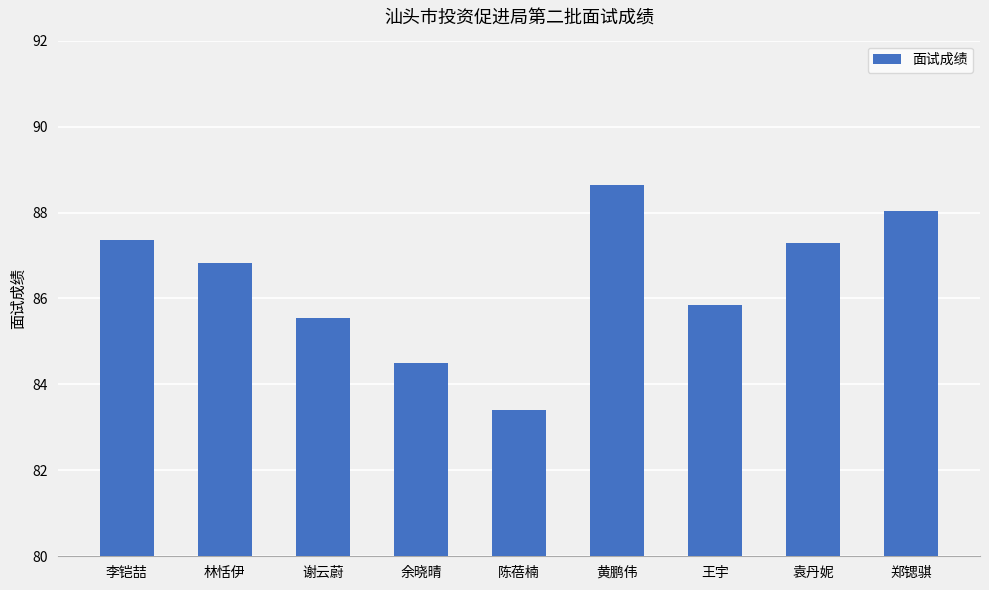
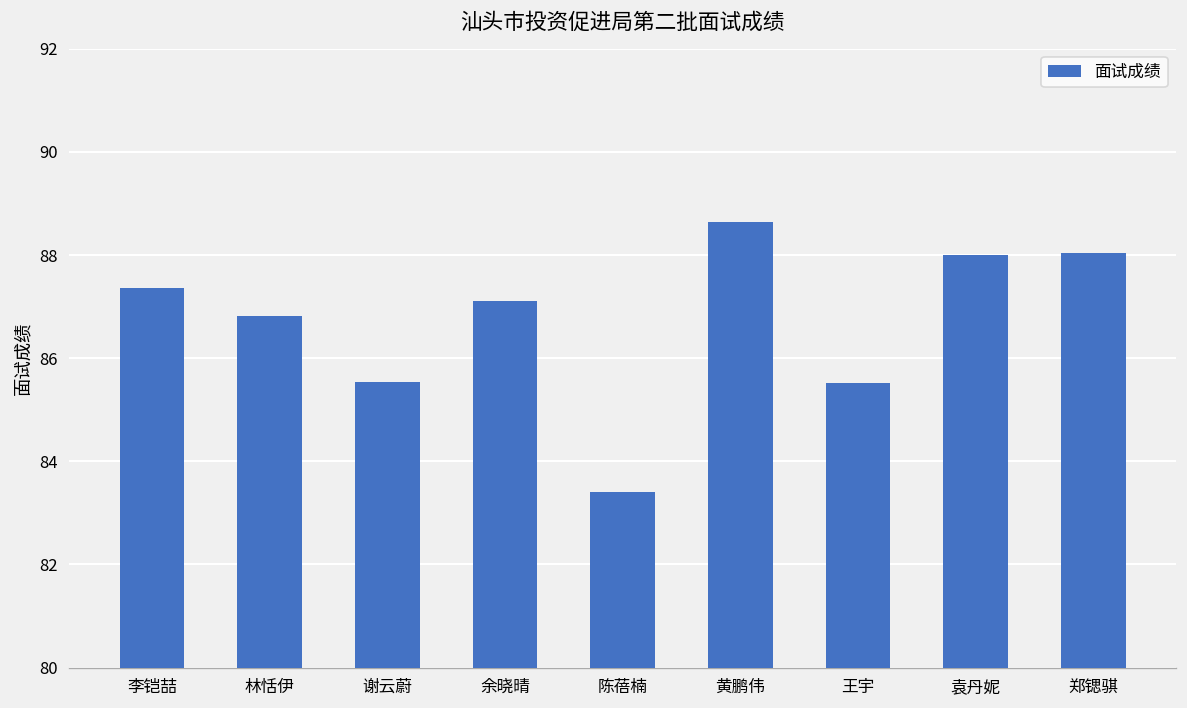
  {
    "李铠喆": 87.4,
    "林恬伊": 86.8,
    "谢云蔚": 85.5,
-   "余晓晴": 84.5,
+   "余晓晴": 87.1,
    "陈蓓楠": 83.4,
    "黄鹏伟": 88.6,
-   "王宇": 85.8,
-   "袁丹妮": 87.3,
+   "王宇": 85.5,
+   "袁丹妮": 88.0,
    "郑锶骐": 88.0
  }
